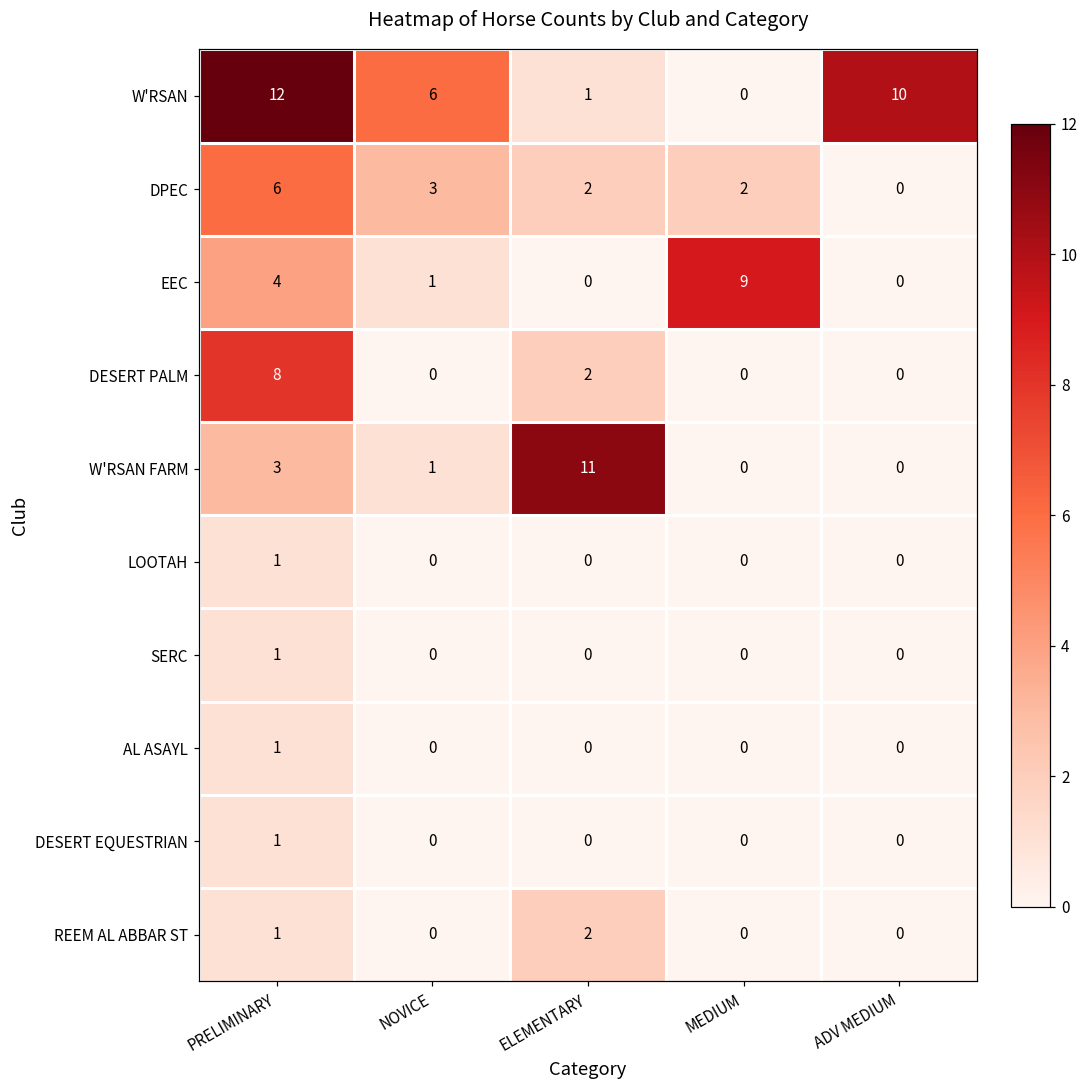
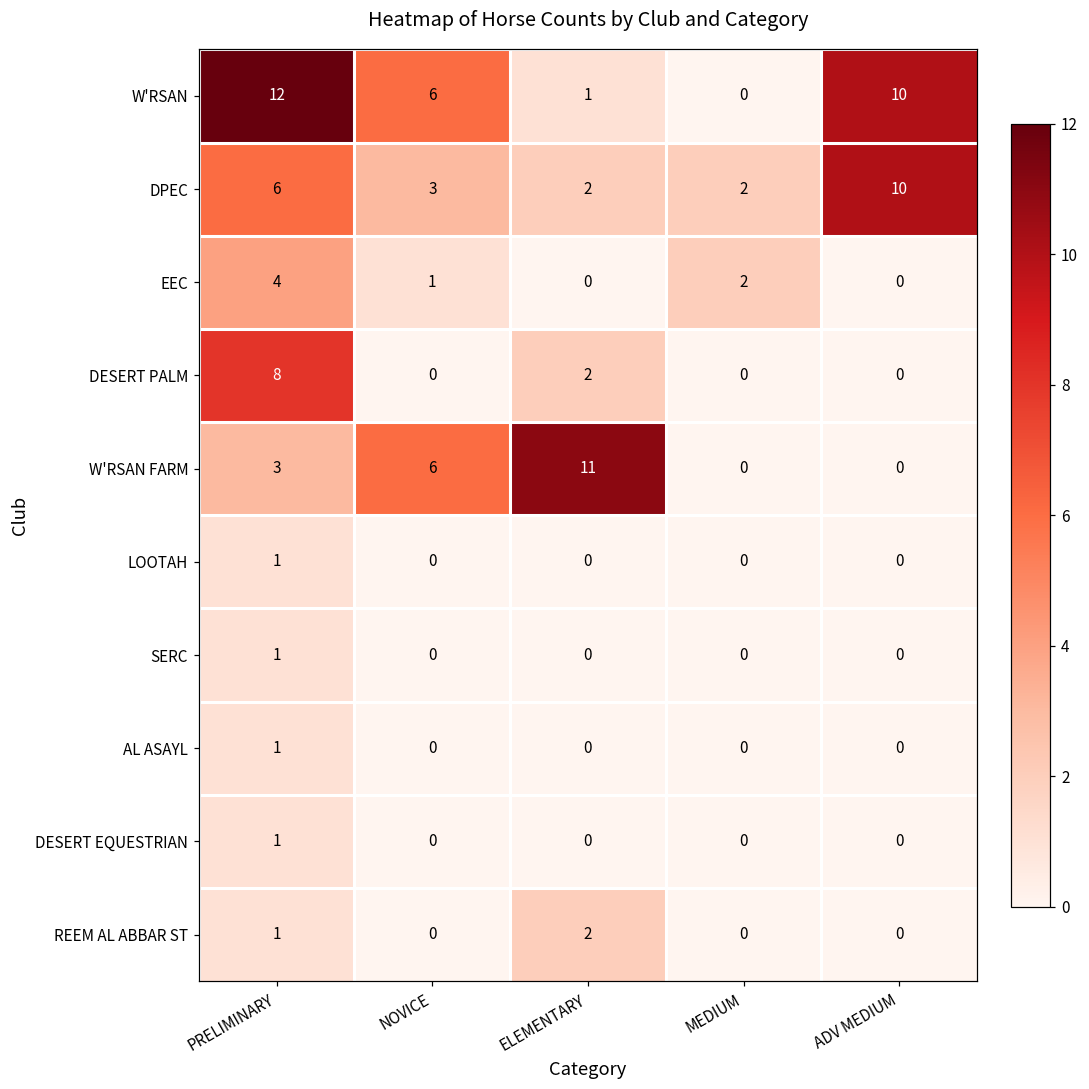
  {
    "W'RSAN": {
      "PRELIMINARY": 12,
      "NOVICE": 6,
      "ELEMENTARY": 1,
      "MEDIUM": 0,
      "ADV MEDIUM": 10
    },
    "DPEC": {
      "PRELIMINARY": 6,
      "NOVICE": 3,
      "ELEMENTARY": 2,
      "MEDIUM": 2,
-     "ADV MEDIUM": 0
+     "ADV MEDIUM": 10
    },
    "EEC": {
      "PRELIMINARY": 4,
      "NOVICE": 1,
      "ELEMENTARY": 0,
-     "MEDIUM": 9,
+     "MEDIUM": 2,
      "ADV MEDIUM": 0
    },
    "DESERT PALM": {
      "PRELIMINARY": 8,
      "NOVICE": 0,
      "ELEMENTARY": 2,
      "MEDIUM": 0,
      "ADV MEDIUM": 0
    },
    "W'RSAN FARM": {
      "PRELIMINARY": 3,
-     "NOVICE": 1,
+     "NOVICE": 6,
      "ELEMENTARY": 11,
      "MEDIUM": 0,
      "ADV MEDIUM": 0
    },
    "LOOTAH": {
      "PRELIMINARY": 1,
      "NOVICE": 0,
      "ELEMENTARY": 0,
      "MEDIUM": 0,
      "ADV MEDIUM": 0
    },
    "SERC": {
      "PRELIMINARY": 1,
      "NOVICE": 0,
      "ELEMENTARY": 0,
      "MEDIUM": 0,
      "ADV MEDIUM": 0
    },
    "AL ASAYL": {
      "PRELIMINARY": 1,
      "NOVICE": 0,
      "ELEMENTARY": 0,
      "MEDIUM": 0,
      "ADV MEDIUM": 0
    },
    "DESERT EQUESTRIAN": {
      "PRELIMINARY": 1,
      "NOVICE": 0,
      "ELEMENTARY": 0,
      "MEDIUM": 0,
      "ADV MEDIUM": 0
    },
    "REEM AL ABBAR ST": {
      "PRELIMINARY": 1,
      "NOVICE": 0,
      "ELEMENTARY": 2,
      "MEDIUM": 0,
      "ADV MEDIUM": 0
    }
  }
